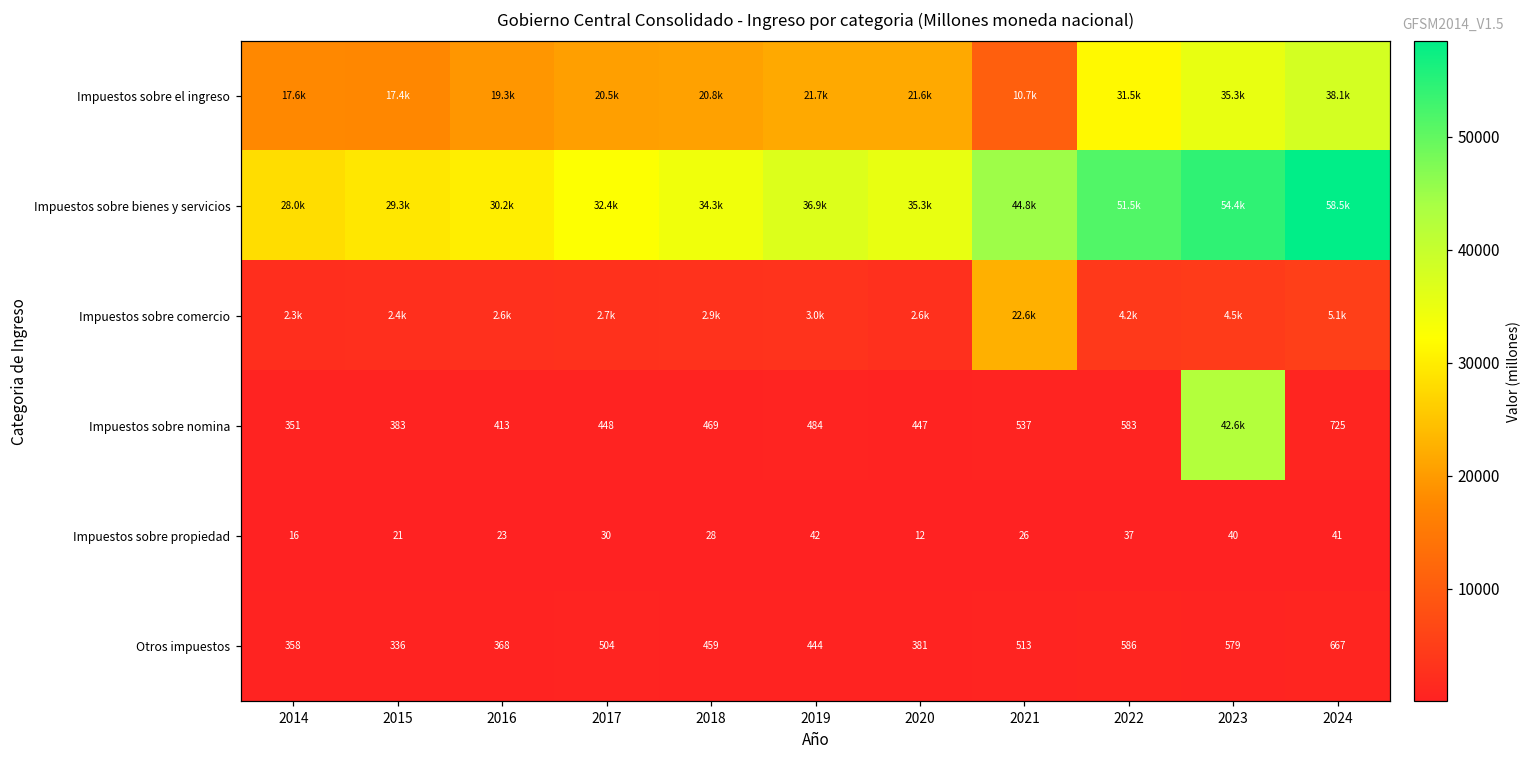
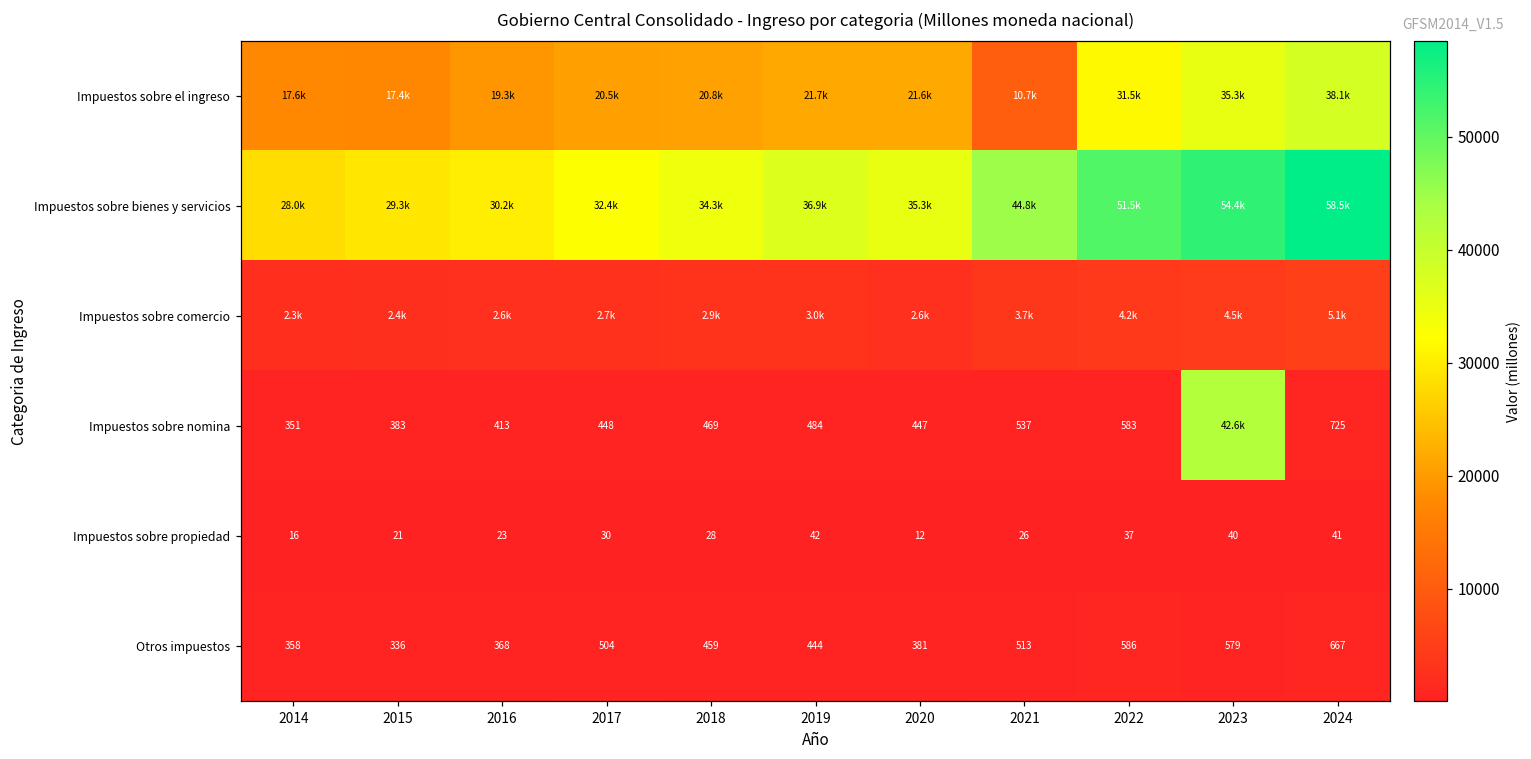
  {
    "Impuestos sobre el ingreso": {
      "2014": "17.6k",
      "2015": "17.4k",
      "2016": "19.3k",
      "2017": "20.5k",
      "2018": "20.8k",
      "2019": "21.7k",
      "2020": "21.6k",
      "2021": "10.7k",
      "2022": "31.5k",
      "2023": "35.3k",
      "2024": "38.1k"
    },
    "Impuestos sobre bienes y servicios": {
      "2014": "28.0k",
      "2015": "29.3k",
      "2016": "30.2k",
      "2017": "32.4k",
      "2018": "34.3k",
      "2019": "36.9k",
      "2020": "35.3k",
      "2021": "44.8k",
      "2022": "51.5k",
      "2023": "54.4k",
      "2024": "58.5k"
    },
    "Impuestos sobre comercio": {
      "2014": "2.3k",
      "2015": "2.4k",
      "2016": "2.6k",
      "2017": "2.7k",
      "2018": "2.9k",
      "2019": "3.0k",
      "2020": "2.6k",
-     "2021": "22.6k",
+     "2021": "3.7k",
      "2022": "4.2k",
      "2023": "4.5k",
      "2024": "5.1k"
    },
    "Impuestos sobre nomina": {
      "2014": "351",
      "2015": "383",
      "2016": "413",
      "2017": "448",
      "2018": "469",
      "2019": "484",
      "2020": "447",
      "2021": "537",
      "2022": "583",
      "2023": "42.6k",
      "2024": "725"
    },
    "Impuestos sobre propiedad": {
      "2014": "16",
      "2015": "21",
      "2016": "23",
      "2017": "30",
      "2018": "28",
      "2019": "42",
      "2020": "12",
      "2021": "26",
      "2022": "37",
      "2023": "40",
      "2024": "41"
    },
    "Otros impuestos": {
      "2014": "358",
      "2015": "336",
      "2016": "368",
      "2017": "504",
      "2018": "459",
      "2019": "444",
      "2020": "381",
      "2021": "513",
      "2022": "586",
      "2023": "579",
      "2024": "667"
    }
  }
